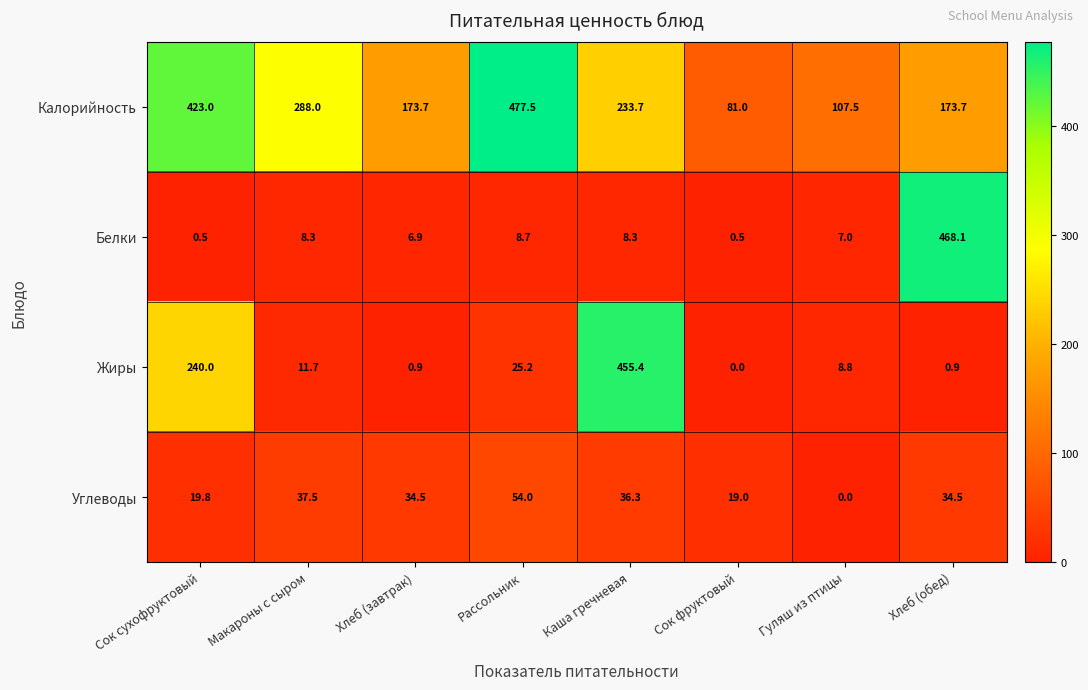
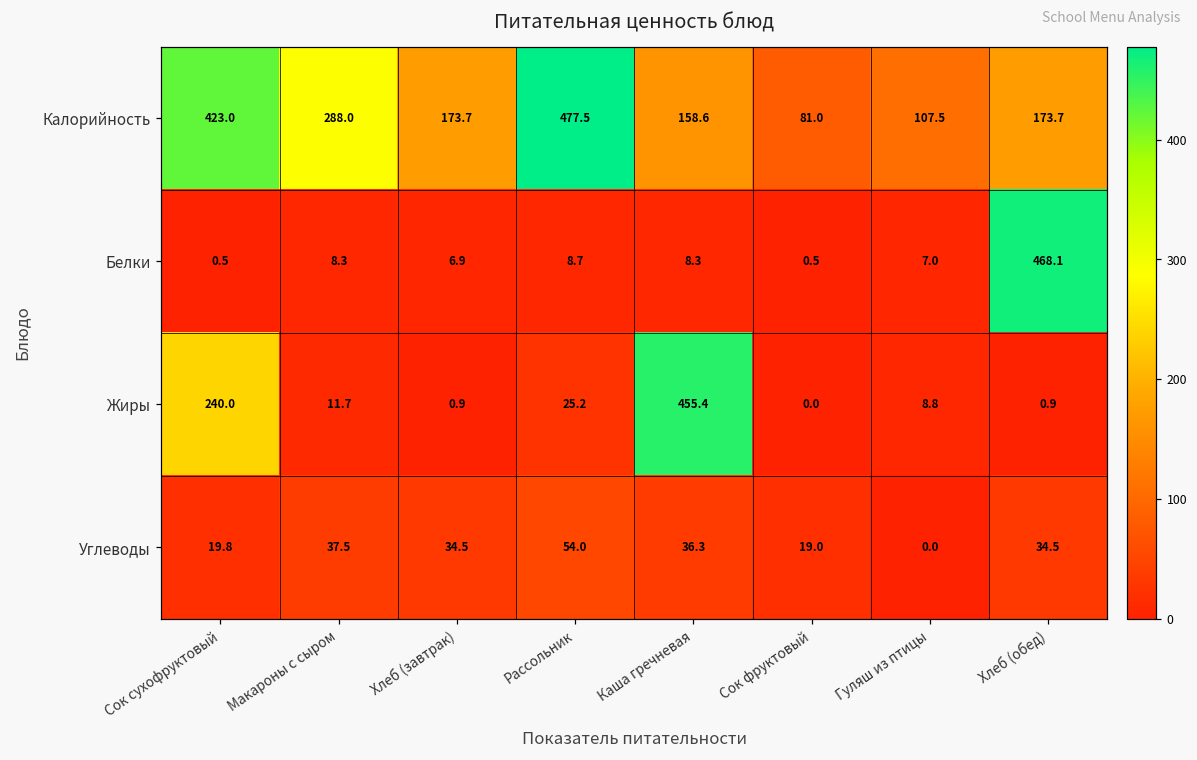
  {
    "Калорийность": {
      "Сок сухофруктовый": 423.0,
      "Макароны с сыром": 288.0,
      "Хлеб (завтрак)": 173.7,
      "Рассольник": 477.5,
-     "Каша гречневая": 233.7,
+     "Каша гречневая": 158.6,
      "Сок фруктовый": 81.0,
      "Гуляш из птицы": 107.5,
      "Хлеб (обед)": 173.7
    },
    "Белки": {
      "Сок сухофруктовый": 0.5,
      "Макароны с сыром": 8.3,
      "Хлеб (завтрак)": 6.9,
      "Рассольник": 8.7,
      "Каша гречневая": 8.3,
      "Сок фруктовый": 0.5,
      "Гуляш из птицы": 7.0,
      "Хлеб (обед)": 468.1
    },
    "Жиры": {
      "Сок сухофруктовый": 240.0,
      "Макароны с сыром": 11.7,
      "Хлеб (завтрак)": 0.9,
      "Рассольник": 25.2,
      "Каша гречневая": 455.4,
      "Сок фруктовый": 0.0,
      "Гуляш из птицы": 8.8,
      "Хлеб (обед)": 0.9
    },
    "Углеводы": {
      "Сок сухофруктовый": 19.8,
      "Макароны с сыром": 37.5,
      "Хлеб (завтрак)": 34.5,
      "Рассольник": 54.0,
      "Каша гречневая": 36.3,
      "Сок фруктовый": 19.0,
      "Гуляш из птицы": 0.0,
      "Хлеб (обед)": 34.5
    }
  }
